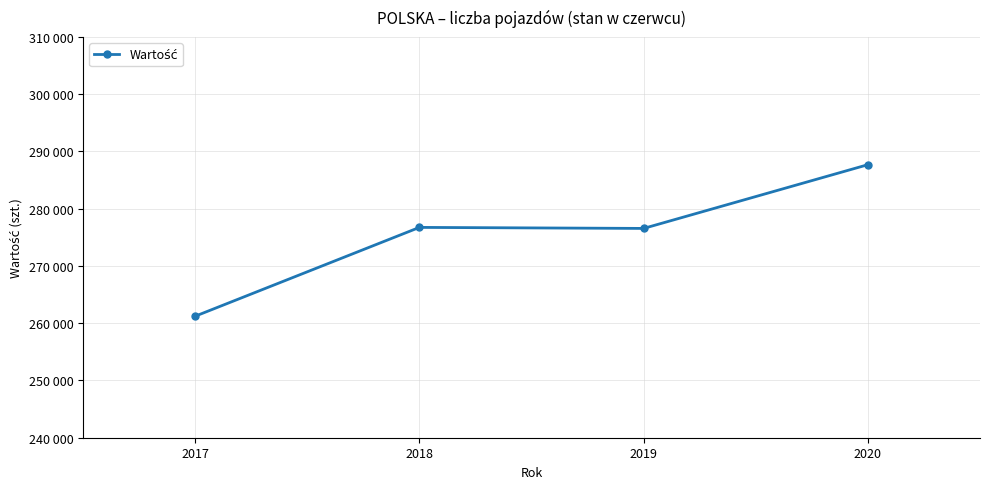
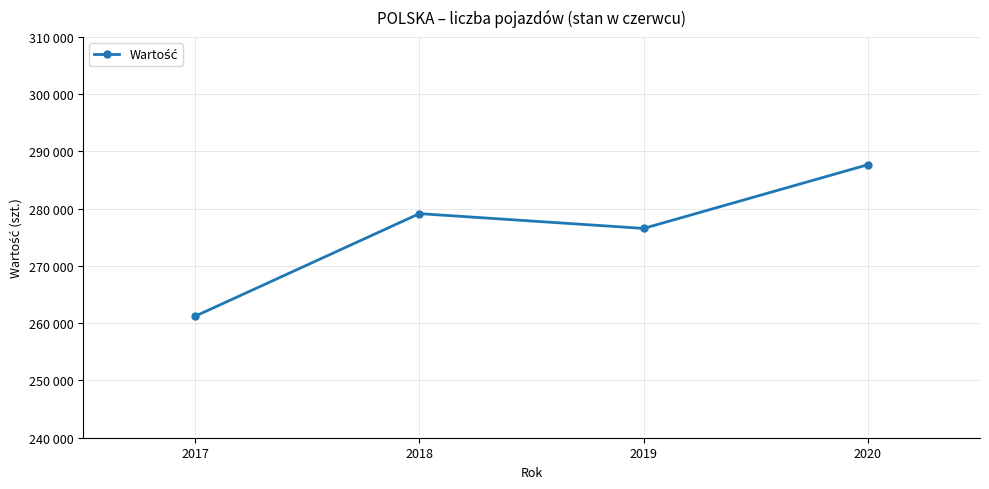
  {
    "2017": 261000,
-   "2018": 277000,
+   "2018": 279000,
    "2019": 277000,
    "2020": 288000
  }
